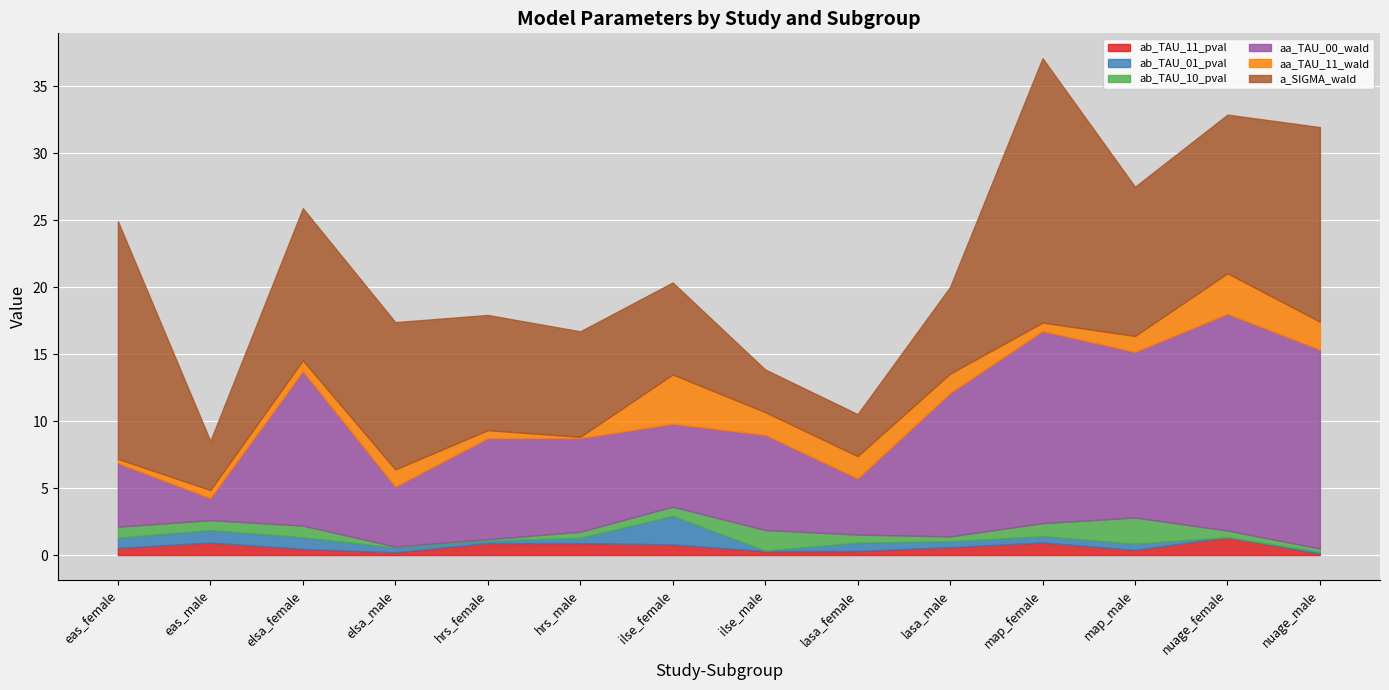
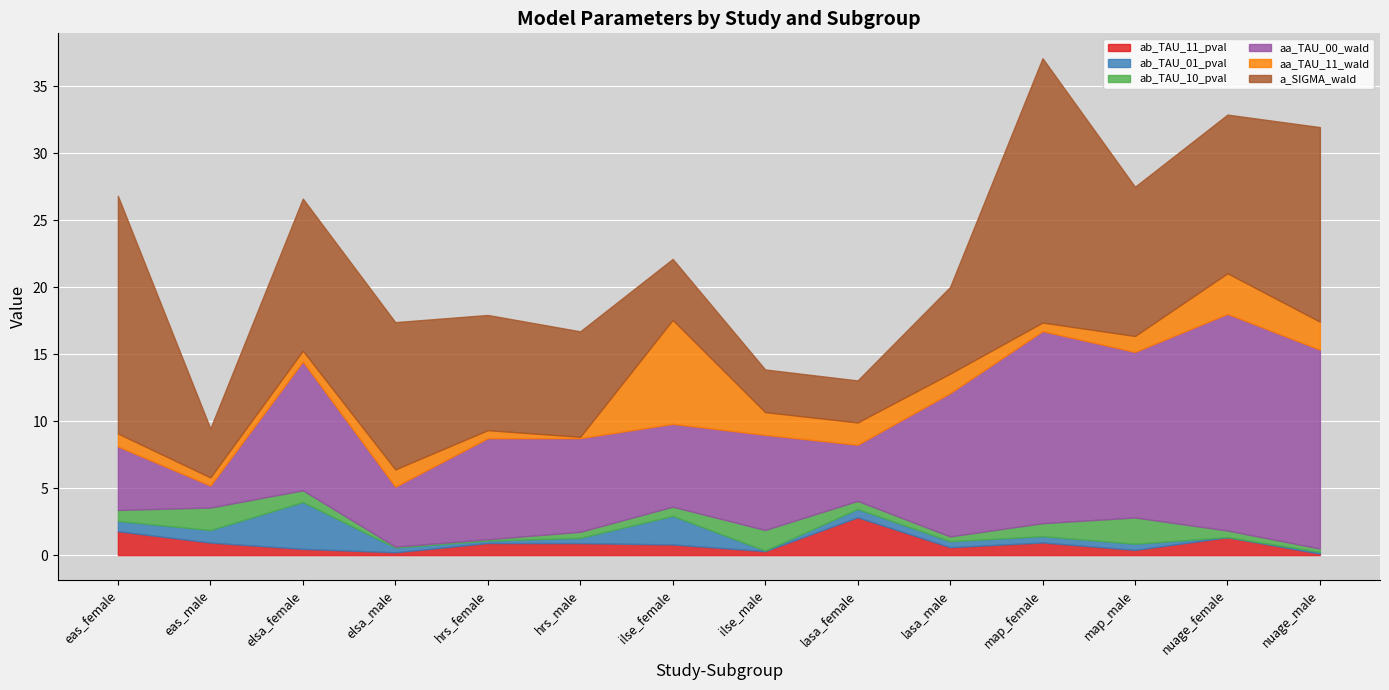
  {
    "ab_TAU_11_pval": {
-     "eas_female": 0.5,
+     "eas_female": 1.8,
      "eas_male": 0.9,
      "elsa_female": 0.5,
      "elsa_male": 0.2,
      "hrs_male": 0.9,
      "ilse_female": 0.8,
-     "lasa_female": 0.3,
+     "lasa_female": 2.8,
      "lasa_male": 0.6,
      "map_female": 0.9,
      "map_male": 0.4
    },
    "ab_TAU_01_pval": {
      "eas_female": 0.8,
      "eas_male": 0.9,
-     "elsa_female": 0.9,
+     "elsa_female": 3.5,
      "hrs_male": 0.4,
      "ilse_female": 2.1,
      "lasa_female": 0.6,
      "lasa_male": 0.4,
      "map_female": 0.5,
      "map_male": 0.5
    },
    "ab_TAU_10_pval": {
      "eas_female": 0.8,
-     "eas_male": 0.7,
+     "eas_male": 1.7,
      "elsa_female": 0.9,
      "hrs_male": 0.5,
      "ilse_female": 0.7,
      "ilse_male": 1.5,
      "lasa_female": 0.6,
      "lasa_male": 0.4,
      "map_female": 1.0,
      "map_male": 2.0,
      "nuage_female": 0.5,
      "nuage_male": 0.3
    },
    "aa_TAU_00_wald": {
      "eas_female": 4.7,
      "eas_male": 1.6,
-     "elsa_female": 11.5,
+     "elsa_female": 9.6,
      "elsa_male": 4.5,
      "hrs_female": 7.5,
      "ilse_female": 6.2,
      "ilse_male": 7.1,
      "lasa_female": 4.2,
      "lasa_male": 10.7,
      "map_female": 14.3,
      "map_male": 12.4,
      "nuage_female": 16.2,
      "nuage_male": 14.8
    },
    "aa_TAU_11_wald": {
-     "eas_female": 0.3,
+     "eas_female": 1.0,
      "eas_male": 0.6,
      "elsa_female": 0.8,
      "elsa_male": 1.3,
      "hrs_female": 0.6,
-     "ilse_female": 3.7,
+     "ilse_female": 7.8,
      "ilse_male": 1.7,
      "lasa_female": 1.7,
      "lasa_male": 1.5,
      "map_female": 0.6,
      "map_male": 1.2,
      "nuage_female": 3.0,
      "nuage_male": 2.1
    },
    "a_SIGMA_wald": {
      "eas_female": 17.7,
      "eas_male": 3.7,
      "elsa_female": 11.4,
      "elsa_male": 11.0,
      "hrs_female": 8.6,
      "hrs_male": 7.9,
-     "ilse_female": 6.9,
+     "ilse_female": 4.5,
      "ilse_male": 3.2,
      "lasa_female": 3.1,
      "lasa_male": 6.5,
      "map_female": 19.7,
      "map_male": 11.1,
      "nuage_female": 11.8,
      "nuage_male": 14.5
    }
  }
